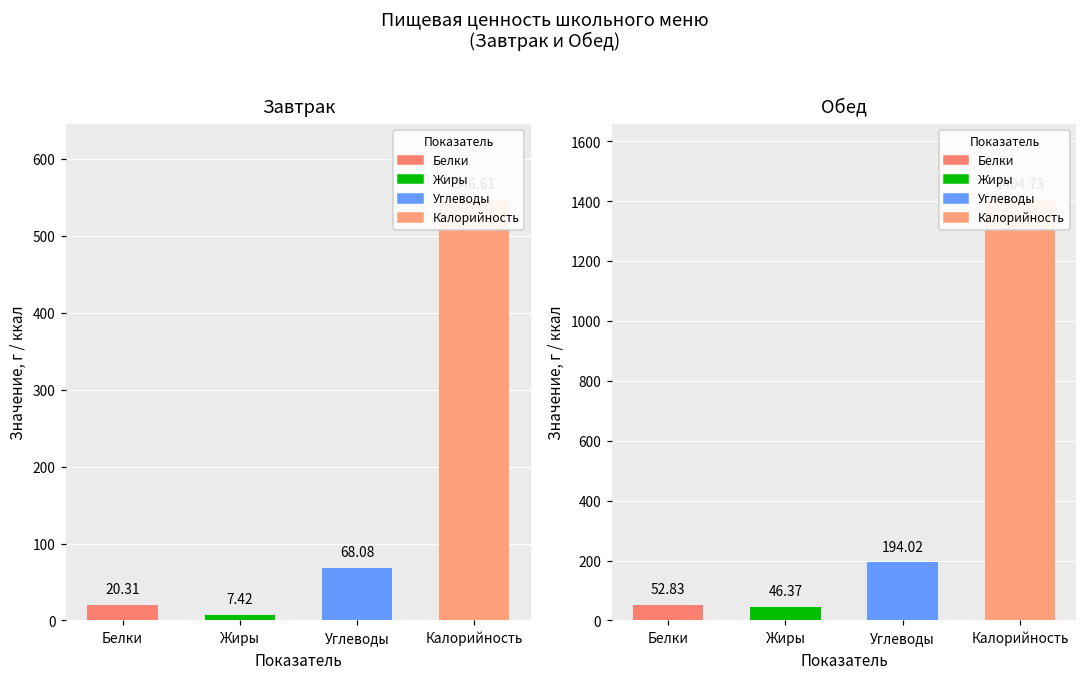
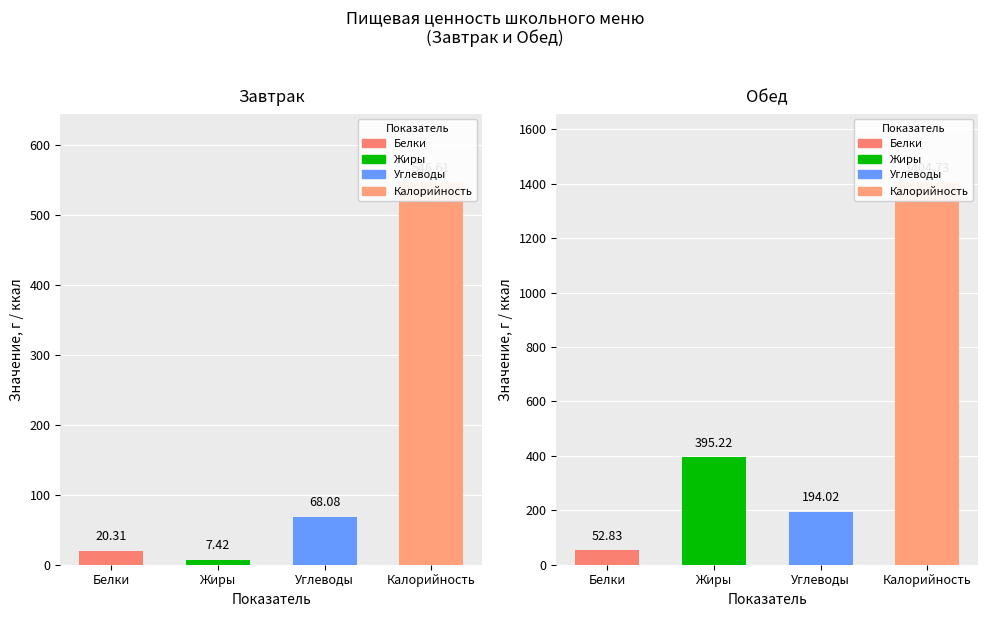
  {
    "Завтрак": {
      "Белки": 20.31,
      "Жиры": 7.42,
      "Углеводы": 68.08
    },
    "Обед": {
      "Белки": 52.83,
-     "Жиры": 46.37,
+     "Жиры": 395.22,
      "Углеводы": 194.02
    }
  }
